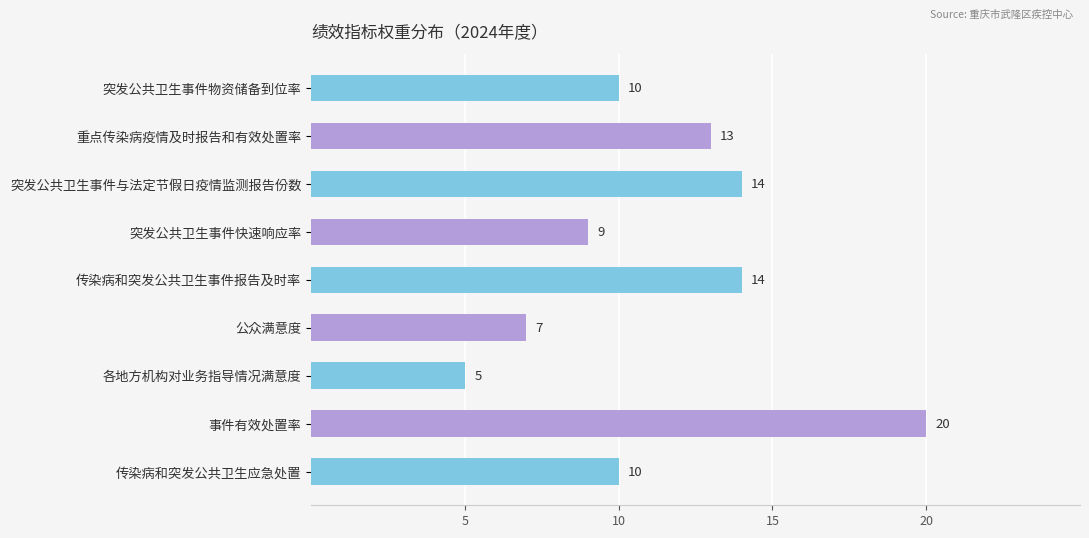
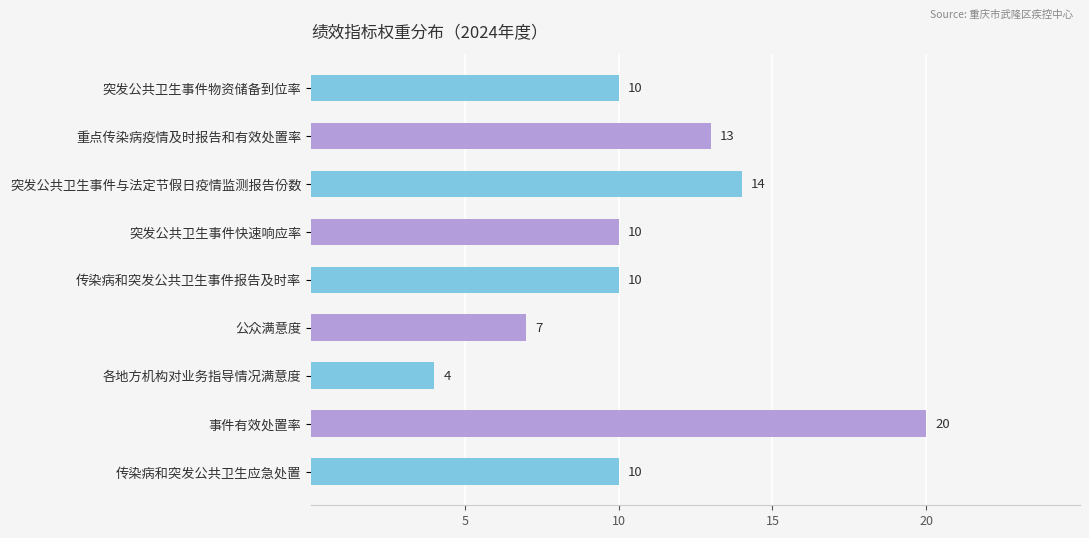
  {
    "突发公共卫生事件物资储备到位率": 10,
    "重点传染病疫情及时报告和有效处置率": 13,
    "突发公共卫生事件与法定节假日疫情监测报告份数": 14,
-   "突发公共卫生事件快速响应率": 9,
-   "传染病和突发公共卫生事件报告及时率": 14,
+   "突发公共卫生事件快速响应率": 10,
+   "传染病和突发公共卫生事件报告及时率": 10,
    "公众满意度": 7,
-   "各地方机构对业务指导情况满意度": 5,
+   "各地方机构对业务指导情况满意度": 4,
    "事件有效处置率": 20,
    "传染病和突发公共卫生应急处置": 10
  }
